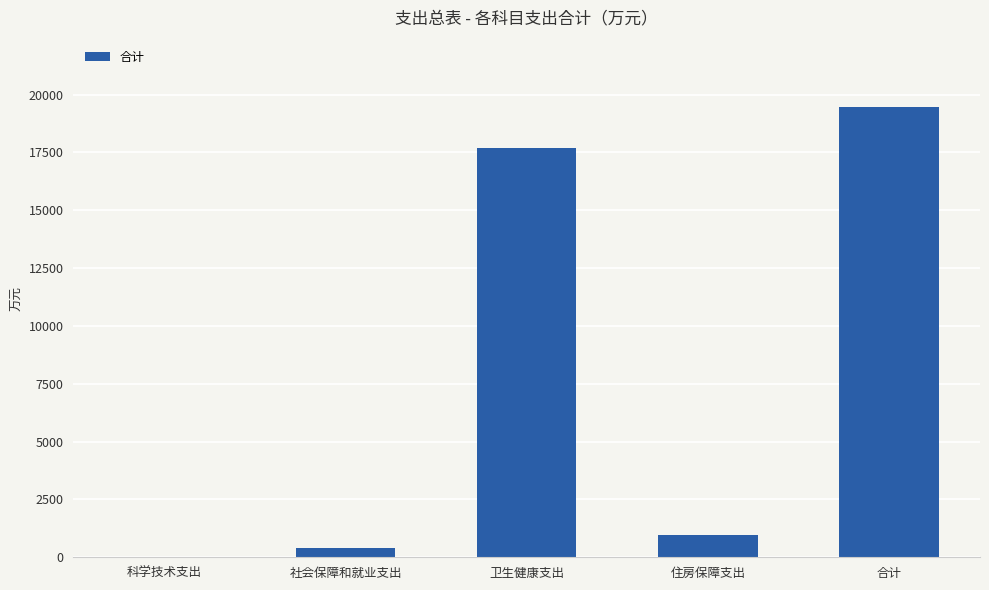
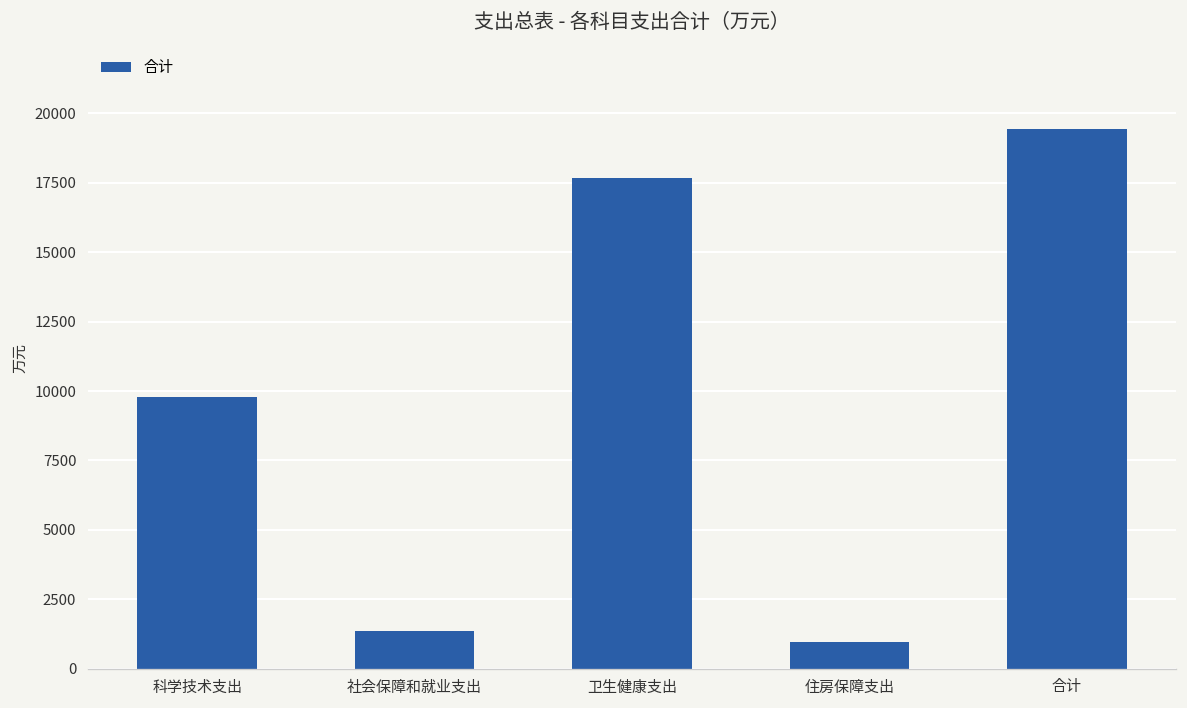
  {
-   "科学技术支出": 0,
-   "社会保障和就业支出": 400,
+   "科学技术支出": 9800,
+   "社会保障和就业支出": 1400,
    "卫生健康支出": 17700,
    "住房保障支出": 1000,
    "合计": 19500
  }
